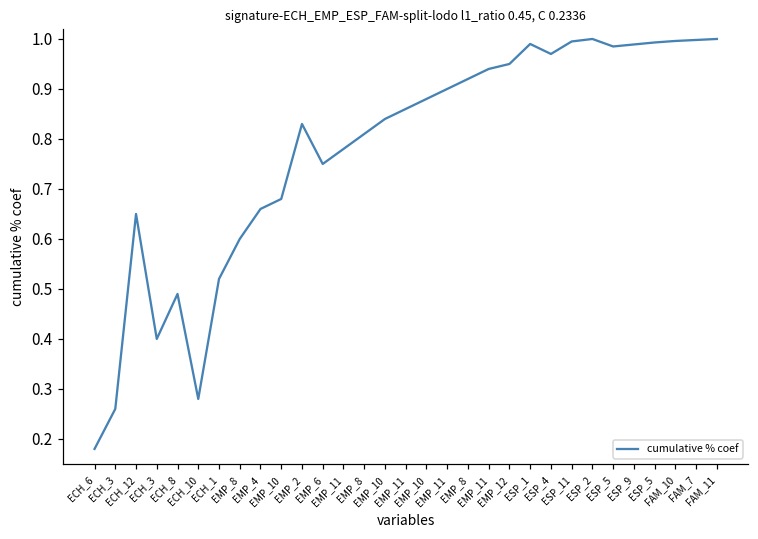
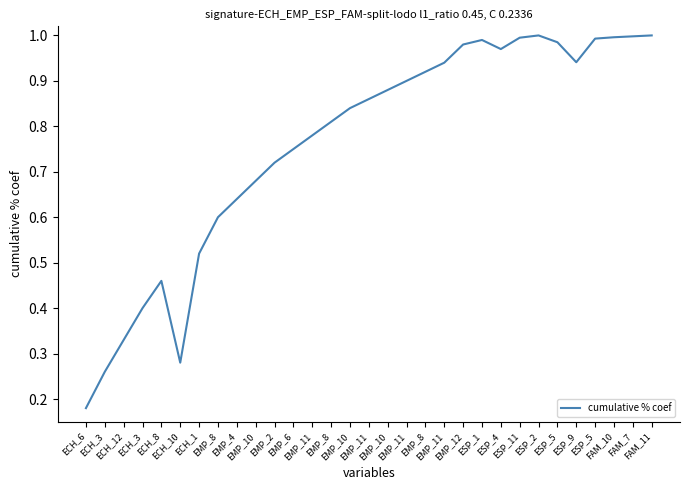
  {
    "ECH_6": 0.18,
-   "ECH_12": 0.65,
-   "ECH_8": 0.49,
+   "ECH_12": 0.33,
+   "ECH_8": 0.46,
    "ECH_10": 0.28,
    "ECH_1": 0.52,
-   "EMP_4": 0.66,
-   "EMP_2": 0.83,
+   "EMP_4": 0.64,
+   "EMP_2": 0.72,
    "EMP_6": 0.75,
-   "EMP_12": 0.95,
+   "EMP_12": 0.98,
    "ESP_1": 0.99,
    "ESP_4": 0.97,
    "ESP_11": 1.00,
    "ESP_2": 1.00,
-   "ESP_9": 0.99,
+   "ESP_9": 0.94,
    "FAM_10": 1.00,
    "FAM_7": 1.00,
    "FAM_11": 1.00
  }
